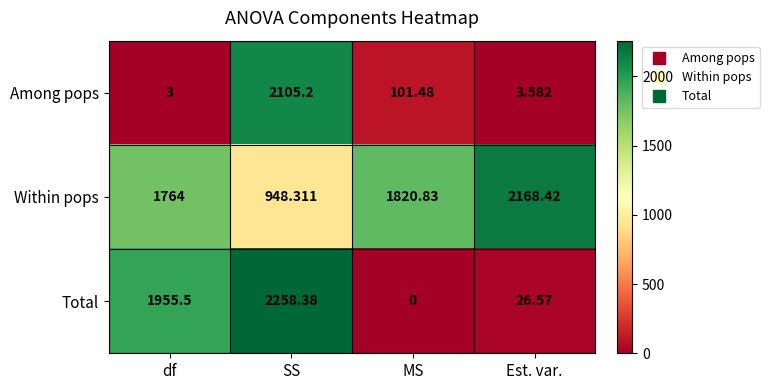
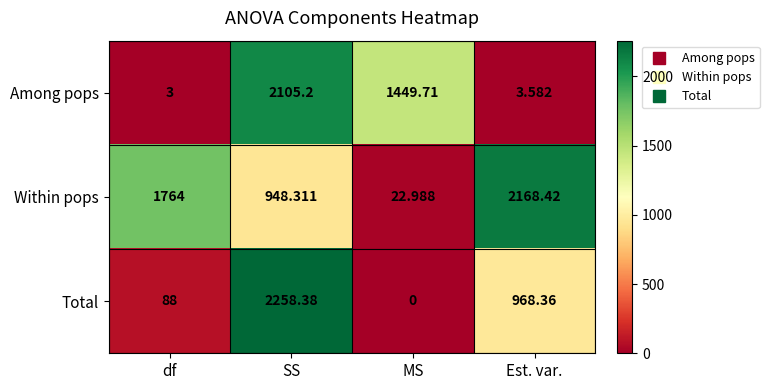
  {
    "Among pops": {
      "df": 3,
      "SS": 2105.2,
-     "MS": 101.48,
+     "MS": 1449.71,
      "Est. var.": 3.582
    },
    "Within pops": {
      "df": 1764,
      "SS": 948.311,
-     "MS": 1820.83,
+     "MS": 22.988,
      "Est. var.": 2168.42
    },
    "Total": {
-     "df": 1955.5,
+     "df": 88,
      "SS": 2258.38,
      "MS": 0,
-     "Est. var.": 26.57
+     "Est. var.": 968.36
    }
  }
